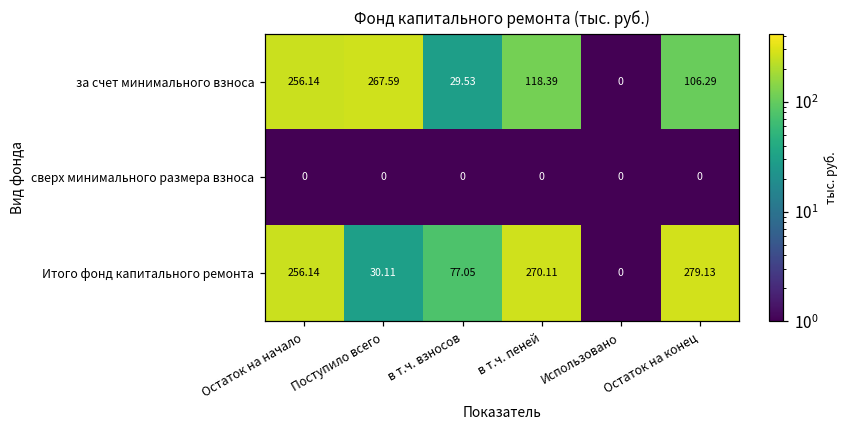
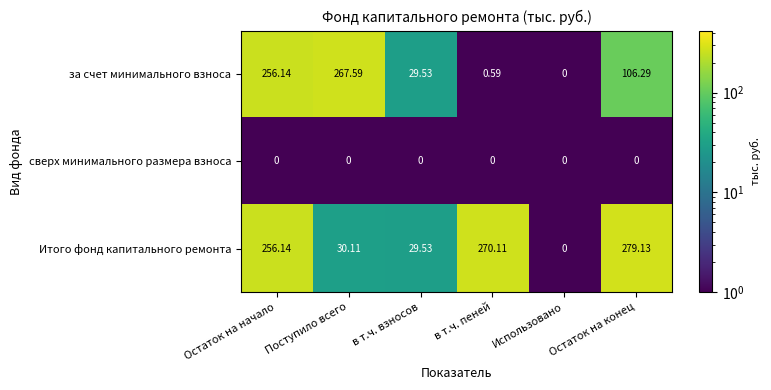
  {
    "за счет минимального взноса": {
      "Остаток на начало": 256.14,
      "Поступило всего": 267.59,
      "в т.ч. взносов": 29.53,
-     "в т.ч. пеней": 118.39,
+     "в т.ч. пеней": 0.59,
      "Использовано": 0,
      "Остаток на конец": 106.29
    },
    "сверх минимального размера взноса": {
      "Остаток на начало": 0,
      "Поступило всего": 0,
      "в т.ч. взносов": 0,
      "в т.ч. пеней": 0,
      "Использовано": 0,
      "Остаток на конец": 0
    },
    "Итого фонд капитального ремонта": {
      "Остаток на начало": 256.14,
      "Поступило всего": 30.11,
-     "в т.ч. взносов": 77.05,
+     "в т.ч. взносов": 29.53,
      "в т.ч. пеней": 270.11,
      "Использовано": 0,
      "Остаток на конец": 279.13
    }
  }
